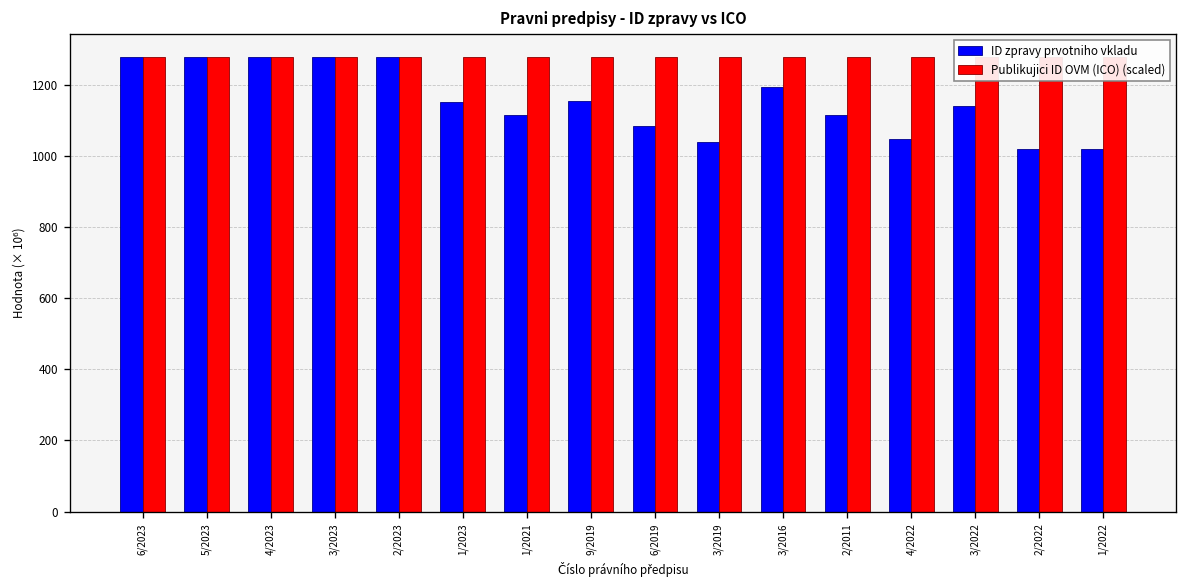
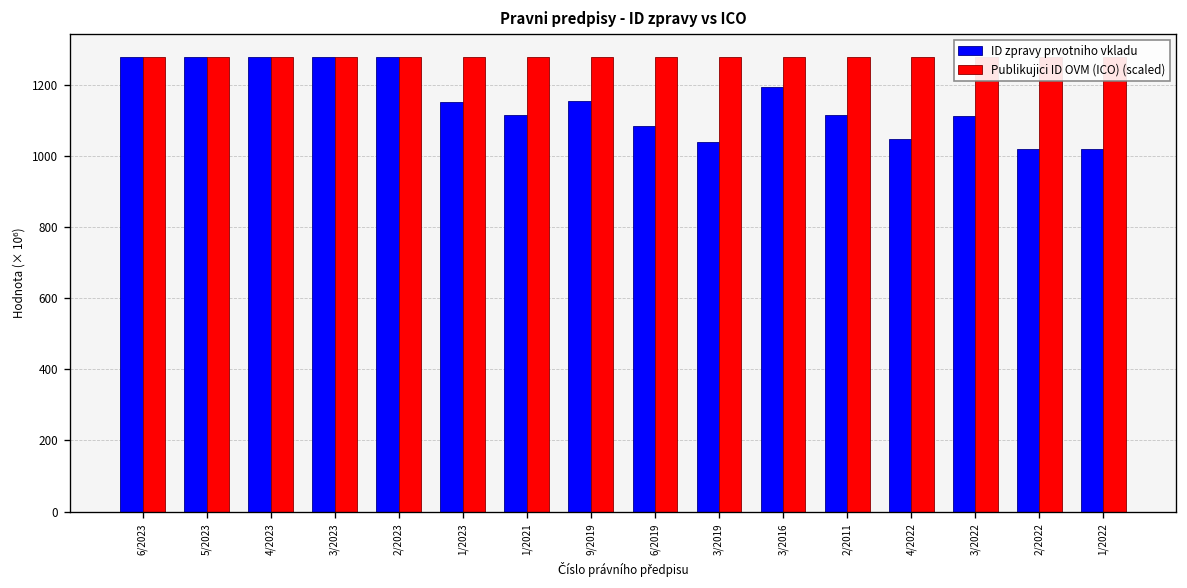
  {
    "ID zpravy prvotniho vkladu": {
      "6/2023": 1280,
      "5/2023": 1280,
      "4/2023": 1280,
      "3/2023": 1280,
      "2/2023": 1280,
      "1/2023": 1150,
      "1/2021": 1120,
      "9/2019": 1150,
      "6/2019": 1080,
      "3/2019": 1040,
      "3/2016": 1190,
      "2/2011": 1120,
      "4/2022": 1050,
-     "3/2022": 1140,
+     "3/2022": 1110,
      "2/2022": 1020,
      "1/2022": 1020
    },
    "Publikujici ID OVM (ICO) (scaled)": {
      "6/2023": 1280,
      "5/2023": 1280,
      "4/2023": 1280,
      "3/2023": 1280,
      "2/2023": 1280,
      "1/2023": 1280,
      "1/2021": 1280,
      "9/2019": 1280,
      "6/2019": 1280,
      "3/2019": 1280,
      "3/2016": 1280,
      "2/2011": 1280,
      "4/2022": 1280
    }
  }
